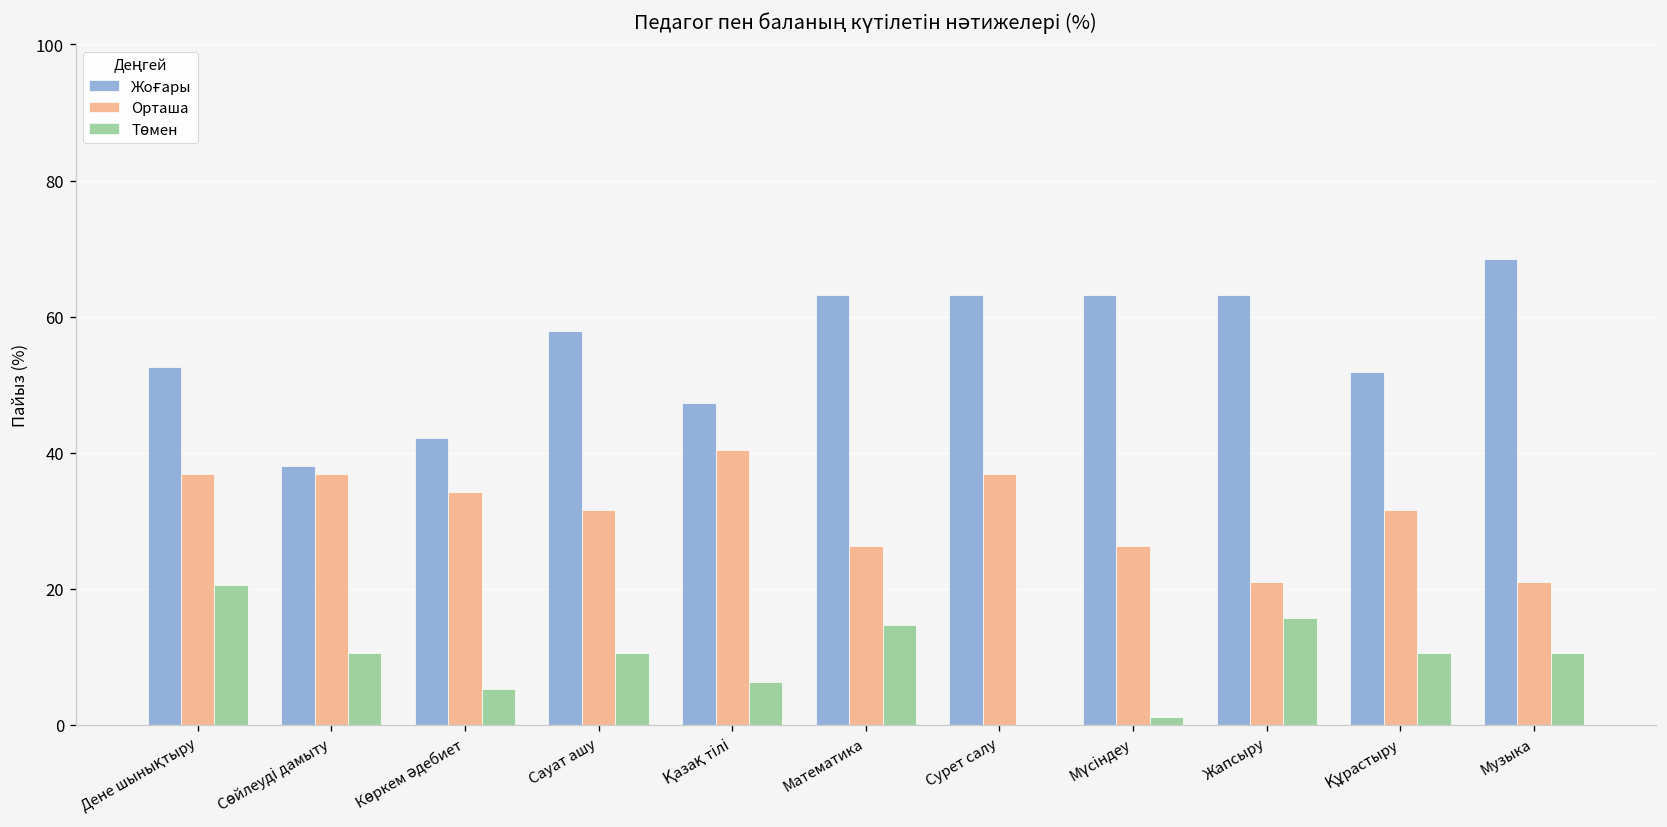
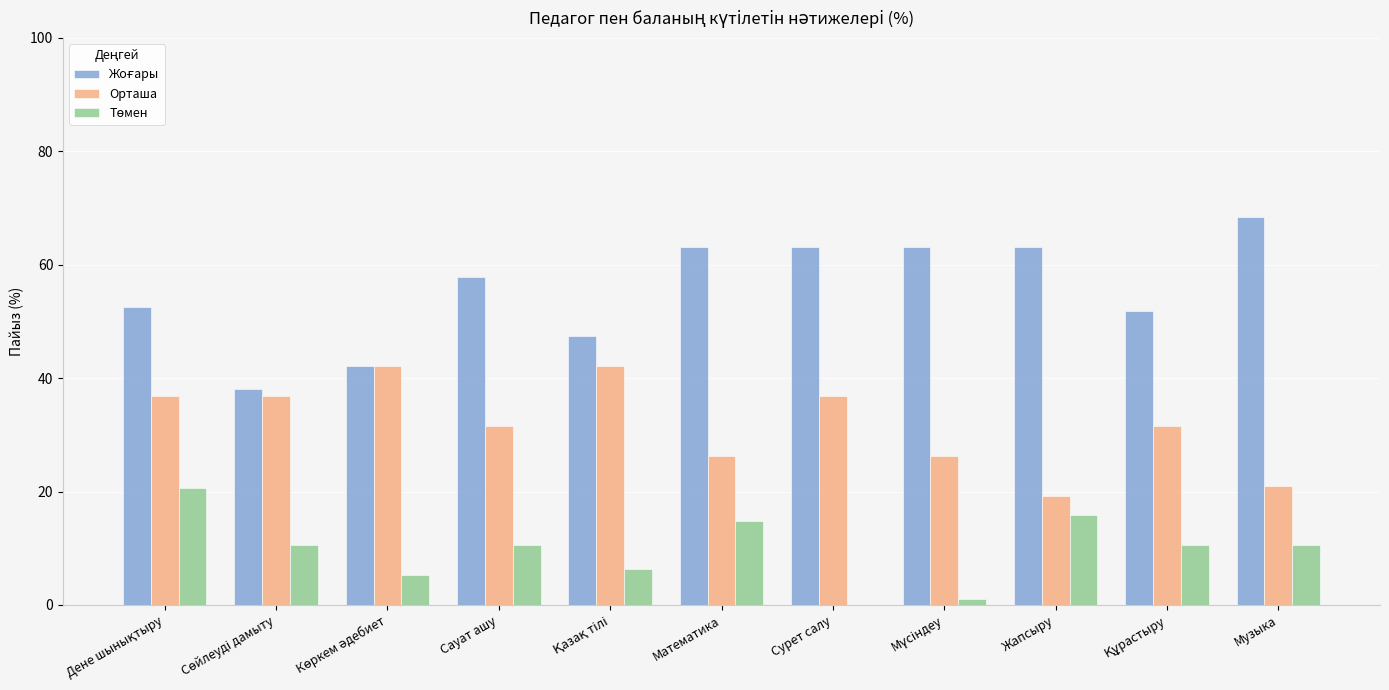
  {
    "Жоғары": {
      "Дене шынықтыру": 53,
      "Сөйлеуді дамыту": 38,
      "Көркем әдебиет": 42,
      "Сауат ашу": 58,
      "Қазақ тілі": 47,
      "Математика": 63,
      "Сурет салу": 63,
      "Мүсіндеу": 63,
      "Жапсыру": 63,
      "Құрастыру": 52,
      "Музыка": 68
    },
    "Орташа": {
      "Дене шынықтыру": 37,
      "Сөйлеуді дамыту": 37,
-     "Көркем әдебиет": 34,
+     "Көркем әдебиет": 42,
      "Сауат ашу": 32,
-     "Қазақ тілі": 40,
+     "Қазақ тілі": 42,
      "Математика": 26,
      "Сурет салу": 37,
      "Мүсіндеу": 26,
-     "Жапсыру": 21,
+     "Жапсыру": 19,
      "Құрастыру": 32,
      "Музыка": 21
    },
    "Төмен": {
      "Дене шынықтыру": 21,
      "Сөйлеуді дамыту": 11,
      "Көркем әдебиет": 5,
      "Сауат ашу": 11,
      "Қазақ тілі": 6,
      "Математика": 15,
      "Сурет салу": 0,
      "Мүсіндеу": 1,
      "Жапсыру": 16,
      "Құрастыру": 11,
      "Музыка": 11
    }
  }
